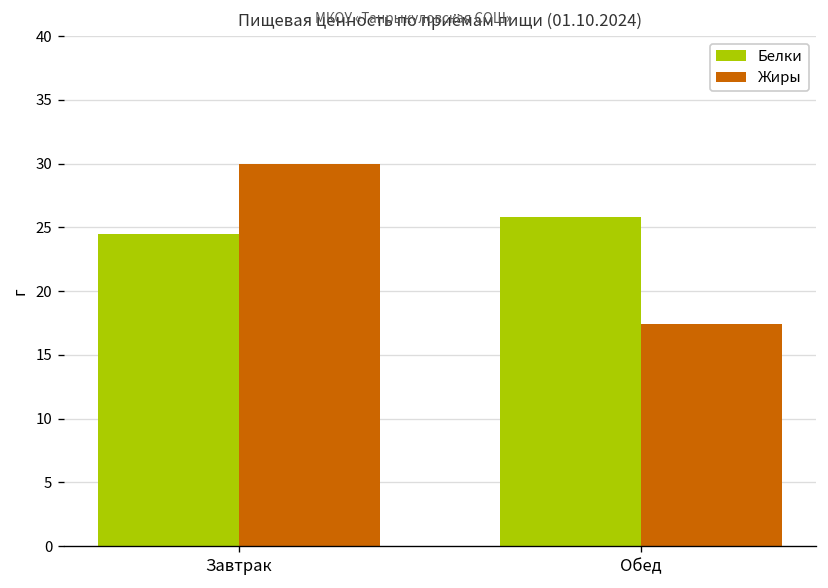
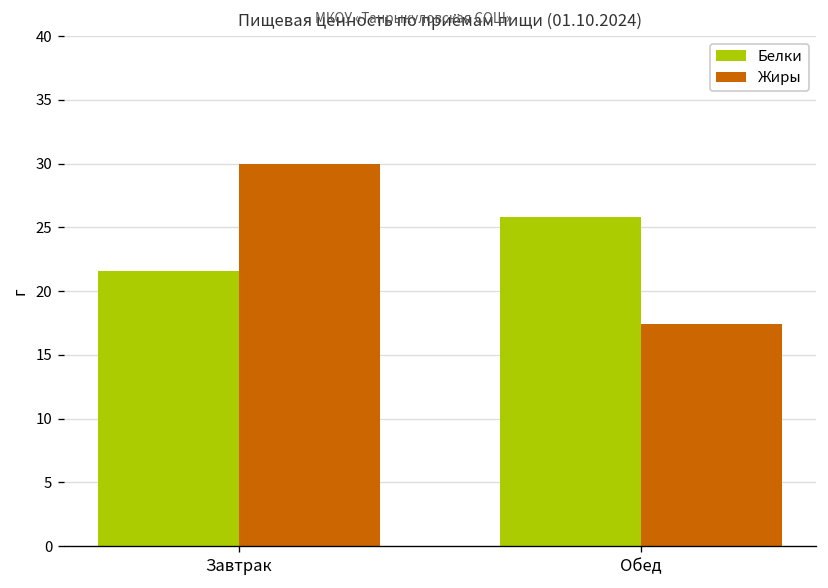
  {
    "Белки": {
-     "Завтрак": 24.5,
+     "Завтрак": 21.6,
      "Обед": 25.9
    },
    "Жиры": {
      "Завтрак": 30.0,
      "Обед": 17.4
    }
  }
